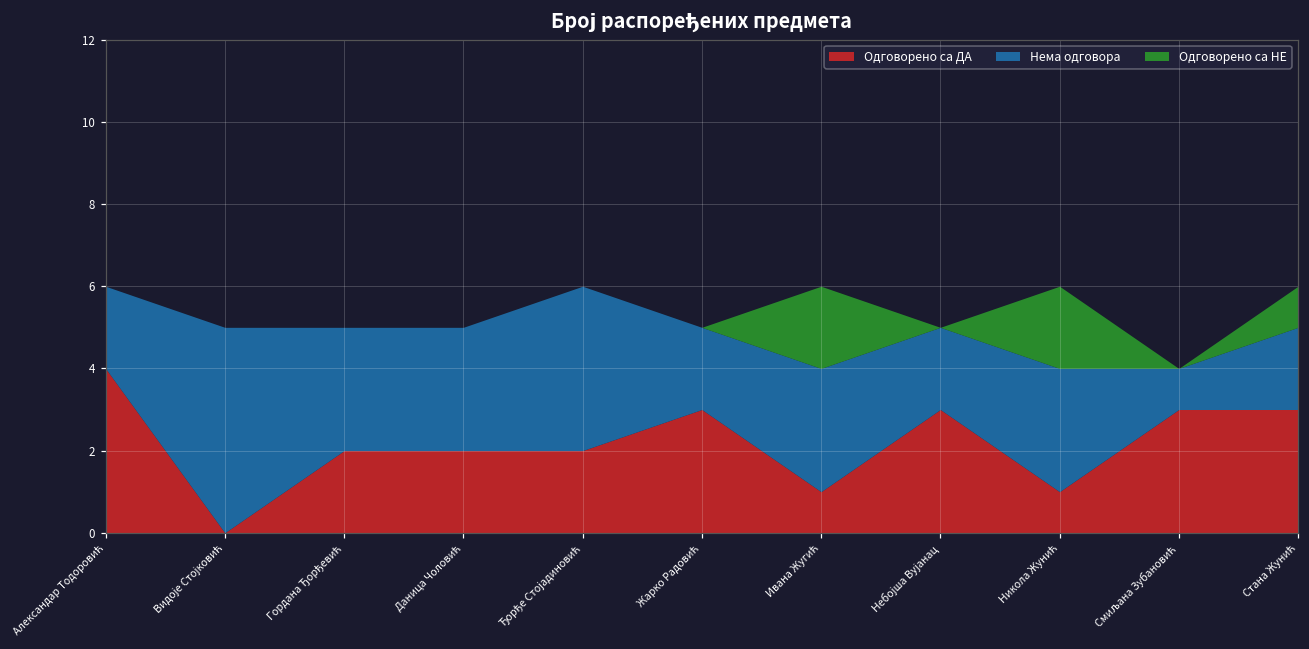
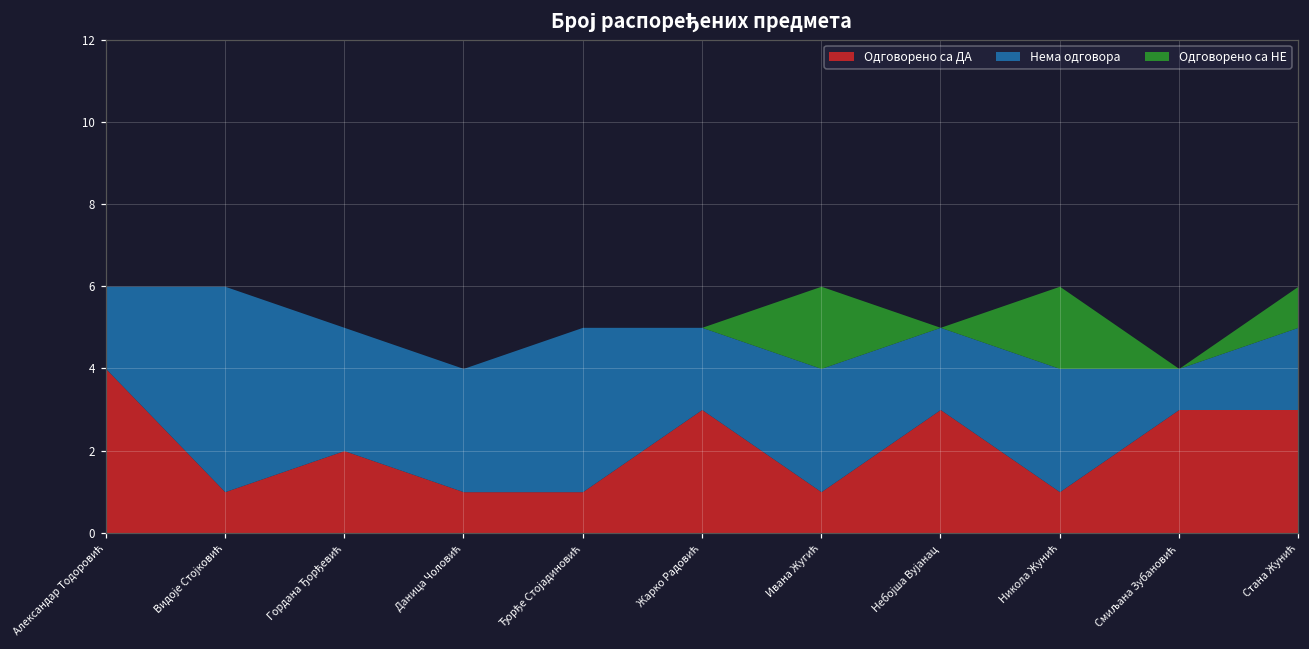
  {
    "Одговорено са ДА": {
      "Александар Тодоровић": 4,
-     "Видоје Стојковић": 0,
+     "Видоје Стојковић": 1,
      "Гордана Ђорђевић": 2,
-     "Даница Чоловић": 2,
-     "Ђорђе Стојадиновић": 2,
+     "Даница Чоловић": 1,
+     "Ђорђе Стојадиновић": 1,
      "Жарко Радовић": 3,
      "Ивана Жугић": 1,
      "Небојша Вујанац": 3,
      "Никола Жунић": 1,
      "Смиљана Зубановић": 3,
      "Стана Жунић": 3
    }
  }
